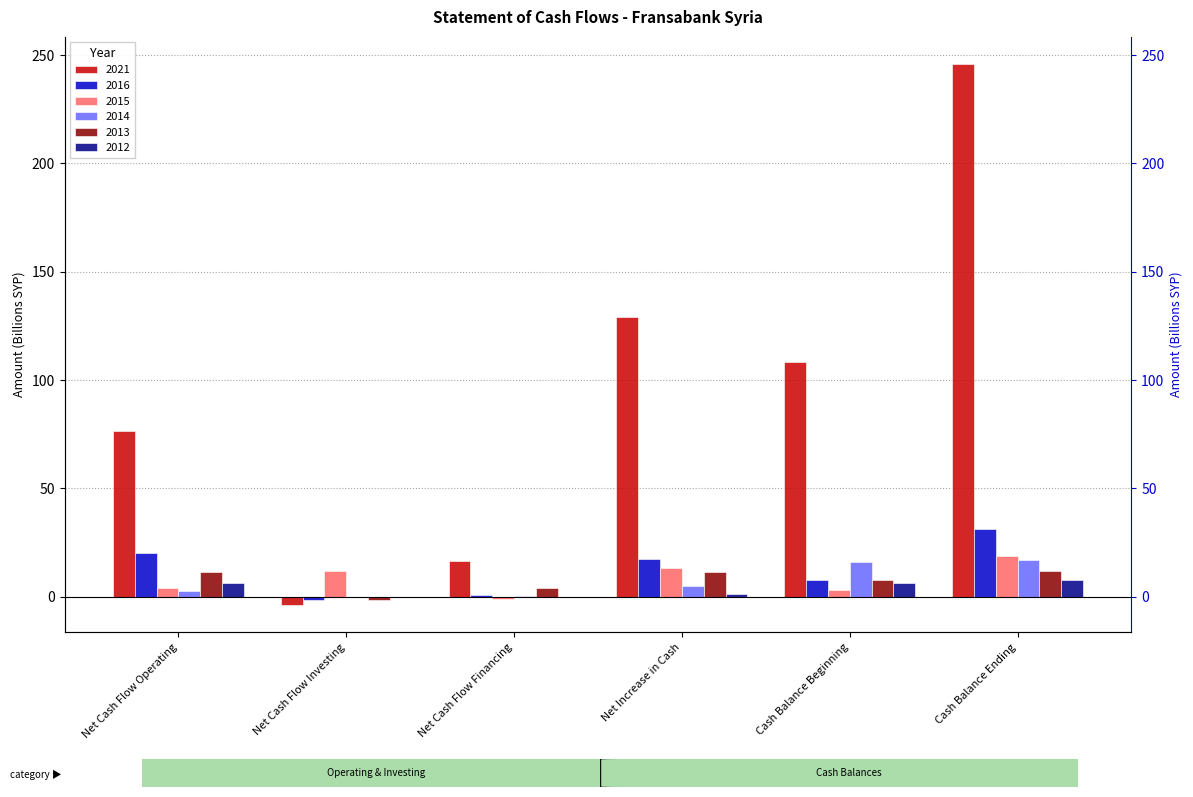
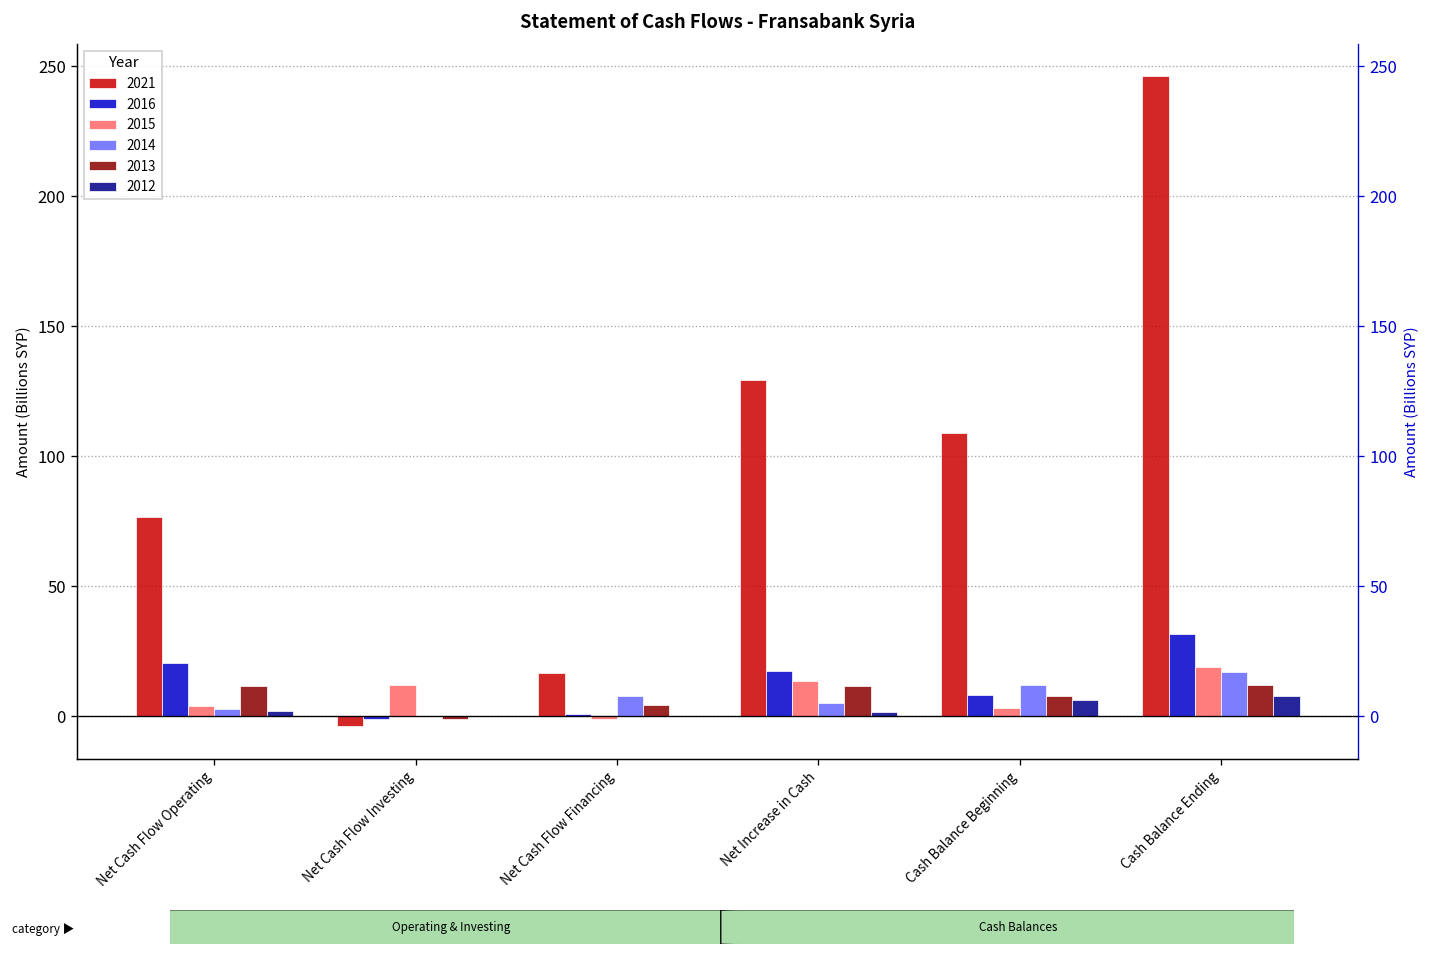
  {
    "2021": {
      "Net Cash Flow Operating": 76,
      "Net Cash Flow Investing": -4,
      "Net Cash Flow Financing": 16,
      "Net Increase in Cash": 129,
      "Cash Balance Beginning": 109,
      "Cash Balance Ending": 246
    },
    "2016": {
      "Net Cash Flow Operating": 20,
      "Net Cash Flow Investing": -1,
      "Net Increase in Cash": 17,
      "Cash Balance Beginning": 8,
      "Cash Balance Ending": 31
    },
    "2015": {
      "Net Cash Flow Operating": 4,
      "Net Cash Flow Investing": 12,
      "Net Cash Flow Financing": -1,
      "Net Increase in Cash": 13,
      "Cash Balance Beginning": 3,
      "Cash Balance Ending": 19
    },
    "2014": {
      "Net Cash Flow Operating": 2,
-     "Net Cash Flow Financing": 0,
+     "Net Cash Flow Financing": 8,
      "Net Increase in Cash": 5,
-     "Cash Balance Beginning": 16,
+     "Cash Balance Beginning": 12,
      "Cash Balance Ending": 17
    },
    "2013": {
      "Net Cash Flow Operating": 11,
      "Net Cash Flow Investing": -1,
      "Net Cash Flow Financing": 4,
      "Net Increase in Cash": 11,
      "Cash Balance Beginning": 8,
      "Cash Balance Ending": 12
    },
    "2012": {
-     "Net Cash Flow Operating": 6,
+     "Net Cash Flow Operating": 2,
      "Net Cash Flow Financing": 0,
      "Net Increase in Cash": 1,
      "Cash Balance Beginning": 6,
      "Cash Balance Ending": 8
    }
  }
